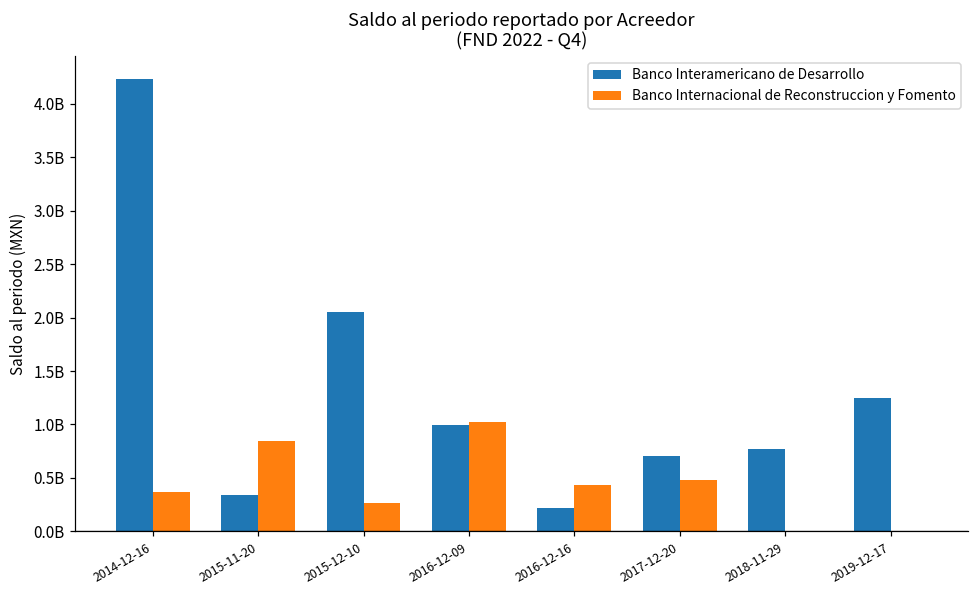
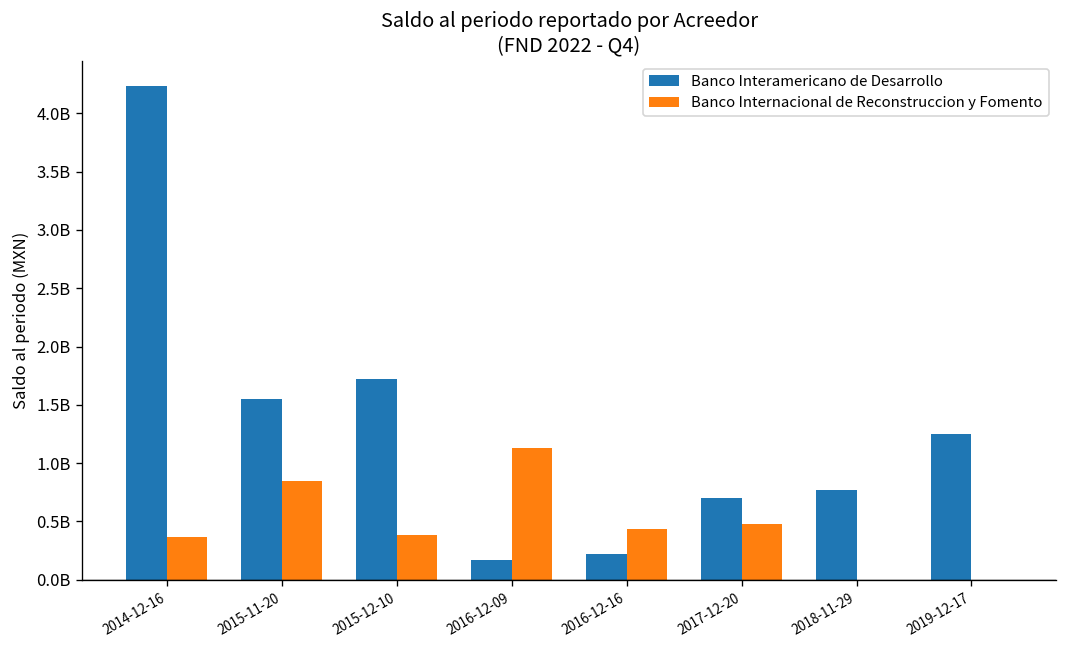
  {
    "Banco Interamericano de Desarrollo": {
      "2014-12-16": 4200000000,
-     "2015-11-20": 300000000,
-     "2015-12-10": 2100000000,
-     "2016-12-09": 1000000000,
+     "2015-11-20": 1500000000,
+     "2015-12-10": 1700000000,
+     "2016-12-09": 200000000,
      "2016-12-16": 200000000,
      "2017-12-20": 700000000,
      "2018-11-29": 800000000,
      "2019-12-17": 1200000000
    },
    "Banco Internacional de Reconstruccion y Fomento": {
      "2014-12-16": 400000000,
      "2015-11-20": 800000000,
-     "2015-12-10": 300000000,
-     "2016-12-09": 1000000000,
+     "2015-12-10": 400000000,
+     "2016-12-09": 1100000000,
      "2016-12-16": 400000000,
      "2017-12-20": 500000000,
      "2018-11-29": 0,
      "2019-12-17": 0
    }
  }
